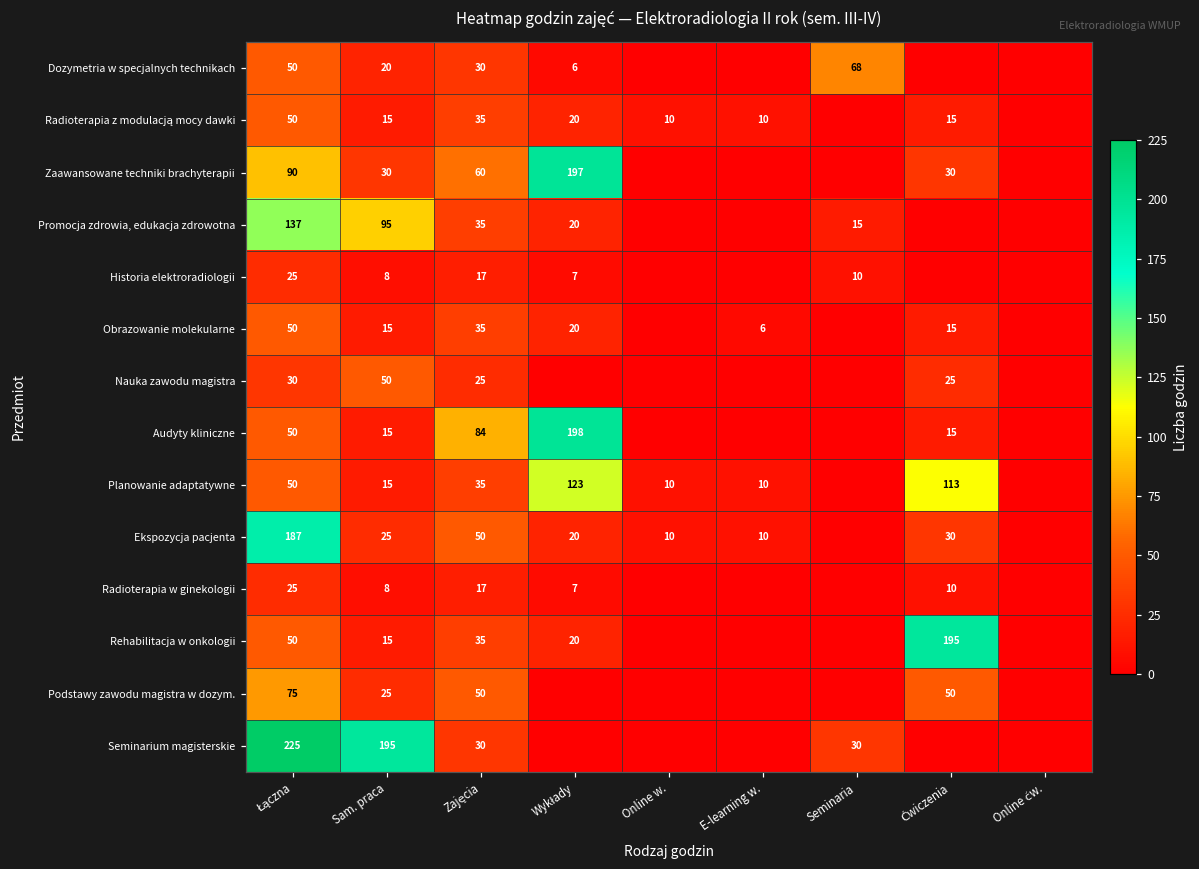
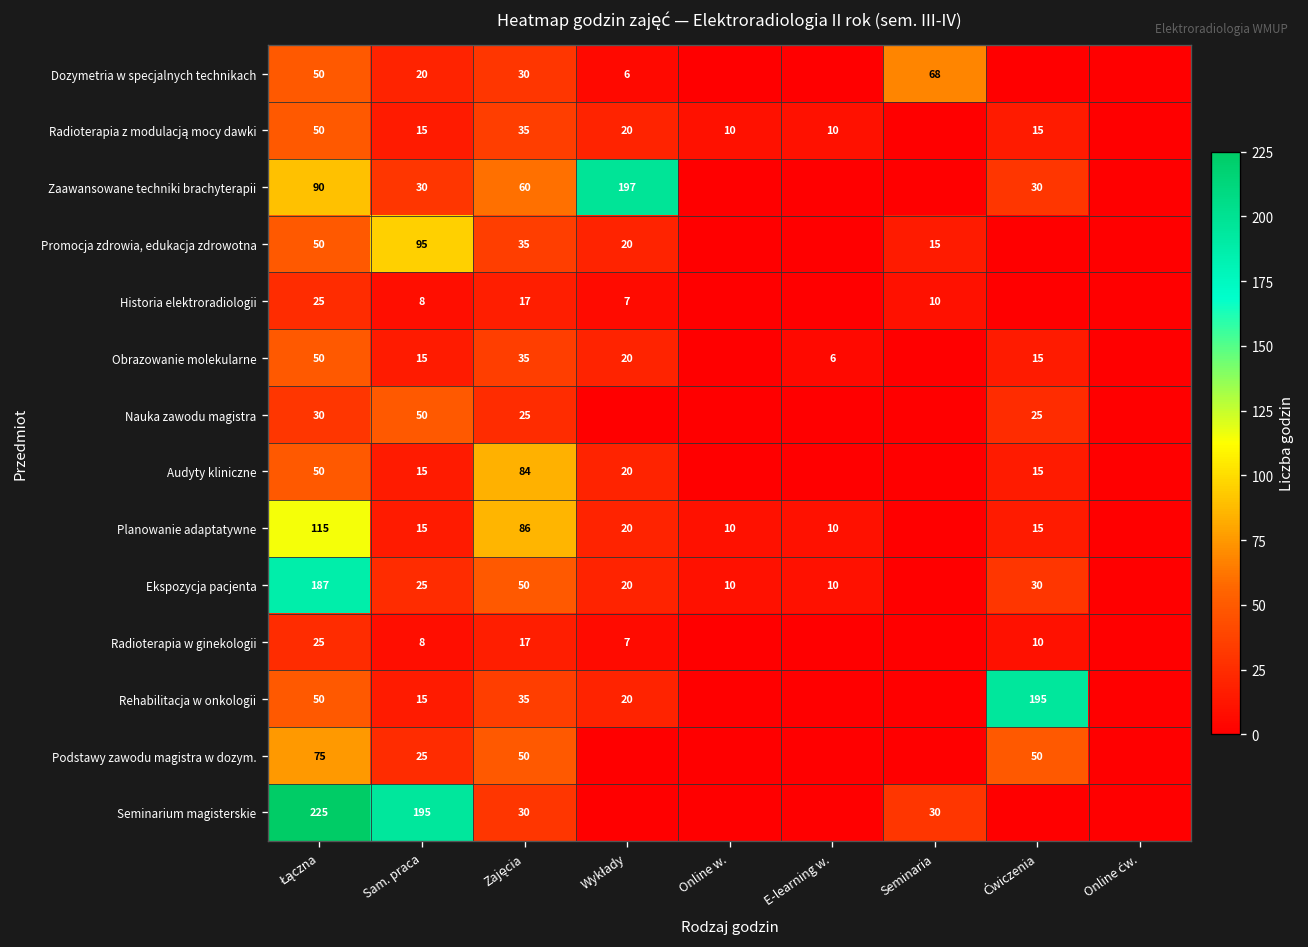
  {
    "Dozymetria w specjalnych technikach": {
      "Łączna": 50,
      "Sam. praca": 20,
      "Zajęcia": 30,
      "Wykłady": 6,
      "Seminaria": 68
    },
    "Radioterapia z modulacją mocy dawki": {
      "Łączna": 50,
      "Sam. praca": 15,
      "Zajęcia": 35,
      "Wykłady": 20,
      "Online w.": 10,
      "E-learning w.": 10,
      "Ćwiczenia": 15
    },
    "Zaawansowane techniki brachyterapii": {
      "Łączna": 90,
      "Sam. praca": 30,
      "Zajęcia": 60,
      "Wykłady": 197,
      "Ćwiczenia": 30
    },
    "Promocja zdrowia, edukacja zdrowotna": {
-     "Łączna": 137,
+     "Łączna": 50,
      "Sam. praca": 95,
      "Zajęcia": 35,
      "Wykłady": 20,
      "Seminaria": 15
    },
    "Historia elektroradiologii": {
      "Łączna": 25,
      "Sam. praca": 8,
      "Zajęcia": 17,
      "Wykłady": 7,
      "Seminaria": 10
    },
    "Obrazowanie molekularne": {
      "Łączna": 50,
      "Sam. praca": 15,
      "Zajęcia": 35,
      "Wykłady": 20,
      "E-learning w.": 6,
      "Ćwiczenia": 15
    },
    "Nauka zawodu magistra": {
      "Łączna": 30,
      "Sam. praca": 50,
      "Zajęcia": 25,
      "Ćwiczenia": 25
    },
    "Audyty kliniczne": {
      "Łączna": 50,
      "Sam. praca": 15,
      "Zajęcia": 84,
-     "Wykłady": 198,
+     "Wykłady": 20,
      "Ćwiczenia": 15
    },
    "Planowanie adaptatywne": {
-     "Łączna": 50,
+     "Łączna": 115,
      "Sam. praca": 15,
-     "Zajęcia": 35,
-     "Wykłady": 123,
+     "Zajęcia": 86,
+     "Wykłady": 20,
      "Online w.": 10,
      "E-learning w.": 10,
-     "Ćwiczenia": 113
+     "Ćwiczenia": 15
    },
    "Ekspozycja pacjenta": {
      "Łączna": 187,
      "Sam. praca": 25,
      "Zajęcia": 50,
      "Wykłady": 20,
      "Online w.": 10,
      "E-learning w.": 10,
      "Ćwiczenia": 30
    },
    "Radioterapia w ginekologii": {
      "Łączna": 25,
      "Sam. praca": 8,
      "Zajęcia": 17,
      "Wykłady": 7,
      "Ćwiczenia": 10
    },
    "Rehabilitacja w onkologii": {
      "Łączna": 50,
      "Sam. praca": 15,
      "Zajęcia": 35,
      "Wykłady": 20,
      "Ćwiczenia": 195
    },
    "Podstawy zawodu magistra w dozym.": {
      "Łączna": 75,
      "Sam. praca": 25,
      "Zajęcia": 50,
      "Ćwiczenia": 50
    },
    "Seminarium magisterskie": {
      "Łączna": 225,
      "Sam. praca": 195,
      "Zajęcia": 30,
      "Seminaria": 30
    }
  }
